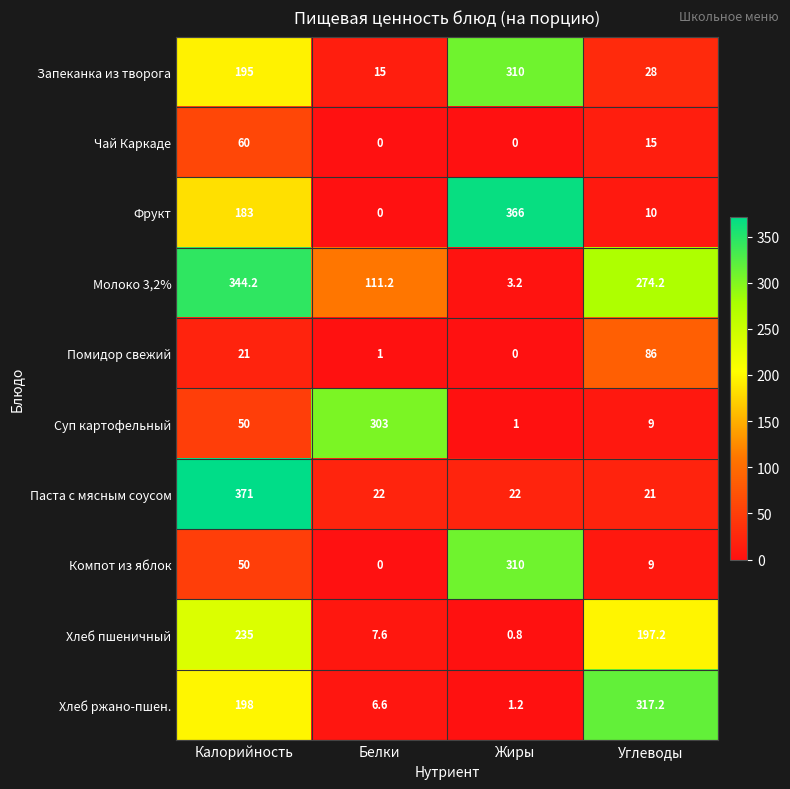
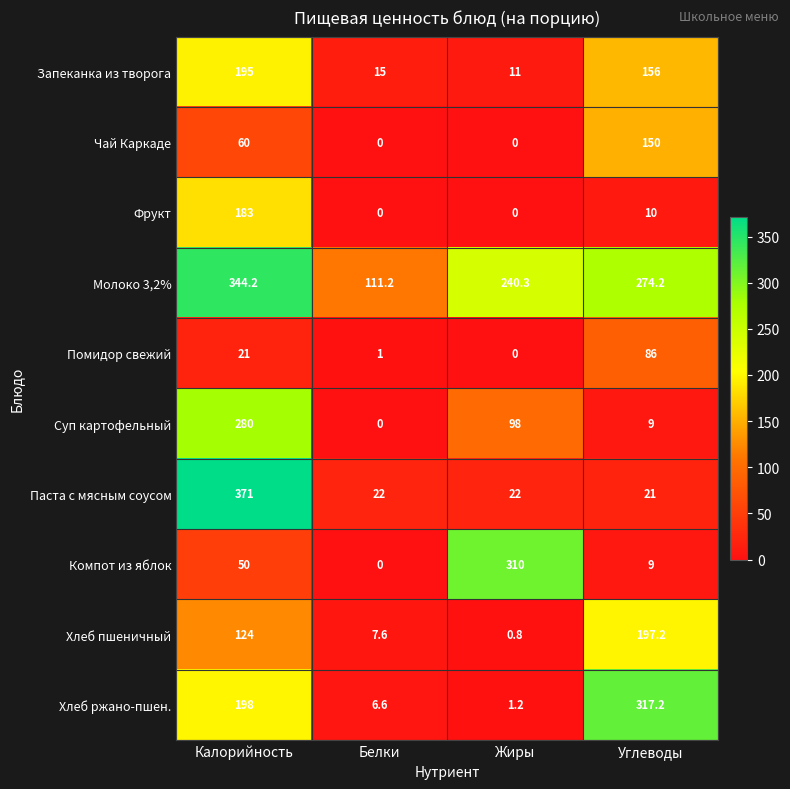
  {
    "Запеканка из творога": {
      "Калорийность": 195,
      "Белки": 15,
-     "Жиры": 310,
-     "Углеводы": 28
+     "Жиры": 11,
+     "Углеводы": 156
    },
    "Чай Каркаде": {
      "Калорийность": 60,
      "Белки": 0,
      "Жиры": 0,
-     "Углеводы": 15
+     "Углеводы": 150
    },
    "Фрукт": {
      "Калорийность": 183,
      "Белки": 0,
-     "Жиры": 366,
+     "Жиры": 0,
      "Углеводы": 10
    },
    "Молоко 3,2%": {
      "Калорийность": 344.2,
      "Белки": 111.2,
-     "Жиры": 3.2,
+     "Жиры": 240.3,
      "Углеводы": 274.2
    },
    "Помидор свежий": {
      "Калорийность": 21,
      "Белки": 1,
      "Жиры": 0,
      "Углеводы": 86
    },
    "Суп картофельный": {
-     "Калорийность": 50,
-     "Белки": 303,
-     "Жиры": 1,
+     "Калорийность": 280,
+     "Белки": 0,
+     "Жиры": 98,
      "Углеводы": 9
    },
    "Паста с мясным соусом": {
      "Калорийность": 371,
      "Белки": 22,
      "Жиры": 22,
      "Углеводы": 21
    },
    "Компот из яблок": {
      "Калорийность": 50,
      "Белки": 0,
      "Жиры": 310,
      "Углеводы": 9
    },
    "Хлеб пшеничный": {
-     "Калорийность": 235,
+     "Калорийность": 124,
      "Белки": 7.6,
      "Жиры": 0.8,
      "Углеводы": 197.2
    },
    "Хлеб ржано-пшен.": {
      "Калорийность": 198,
      "Белки": 6.6,
      "Жиры": 1.2,
      "Углеводы": 317.2
    }
  }
